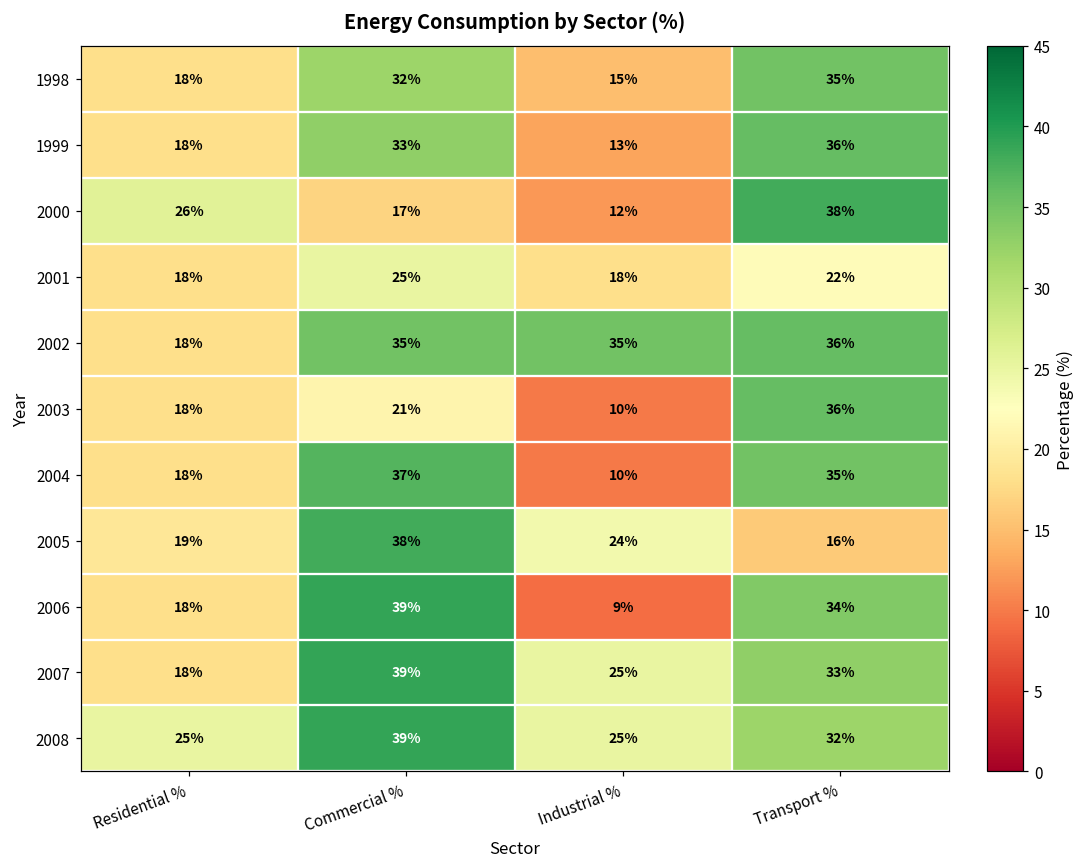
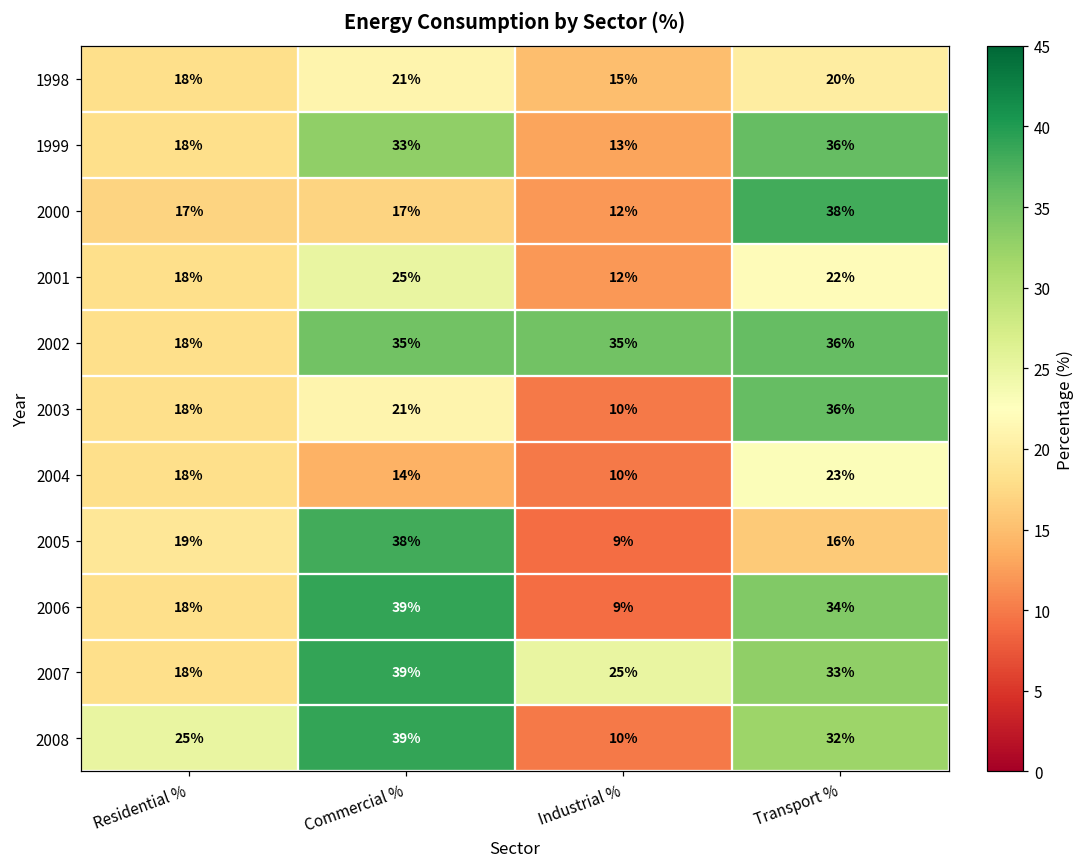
  {
    "1998": {
      "Residential %": "18%",
-     "Commercial %": "32%",
+     "Commercial %": "21%",
      "Industrial %": "15%",
-     "Transport %": "35%"
+     "Transport %": "20%"
    },
    "1999": {
      "Residential %": "18%",
      "Commercial %": "33%",
      "Industrial %": "13%",
      "Transport %": "36%"
    },
    "2000": {
-     "Residential %": "26%",
+     "Residential %": "17%",
      "Commercial %": "17%",
      "Industrial %": "12%",
      "Transport %": "38%"
    },
    "2001": {
      "Residential %": "18%",
      "Commercial %": "25%",
-     "Industrial %": "18%",
+     "Industrial %": "12%",
      "Transport %": "22%"
    },
    "2002": {
      "Residential %": "18%",
      "Commercial %": "35%",
      "Industrial %": "35%",
      "Transport %": "36%"
    },
    "2003": {
      "Residential %": "18%",
      "Commercial %": "21%",
      "Industrial %": "10%",
      "Transport %": "36%"
    },
    "2004": {
      "Residential %": "18%",
-     "Commercial %": "37%",
+     "Commercial %": "14%",
      "Industrial %": "10%",
-     "Transport %": "35%"
+     "Transport %": "23%"
    },
    "2005": {
      "Residential %": "19%",
      "Commercial %": "38%",
-     "Industrial %": "24%",
+     "Industrial %": "9%",
      "Transport %": "16%"
    },
    "2006": {
      "Residential %": "18%",
      "Commercial %": "39%",
      "Industrial %": "9%",
      "Transport %": "34%"
    },
    "2007": {
      "Residential %": "18%",
      "Commercial %": "39%",
      "Industrial %": "25%",
      "Transport %": "33%"
    },
    "2008": {
      "Residential %": "25%",
      "Commercial %": "39%",
-     "Industrial %": "25%",
+     "Industrial %": "10%",
      "Transport %": "32%"
    }
  }
